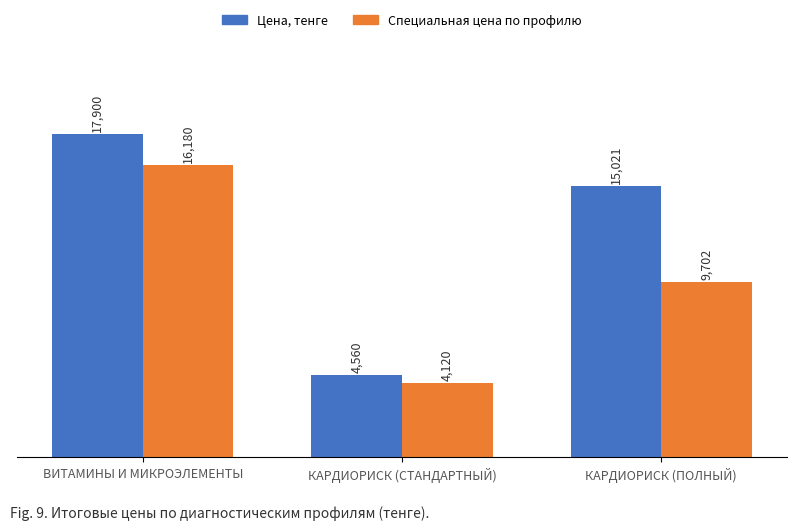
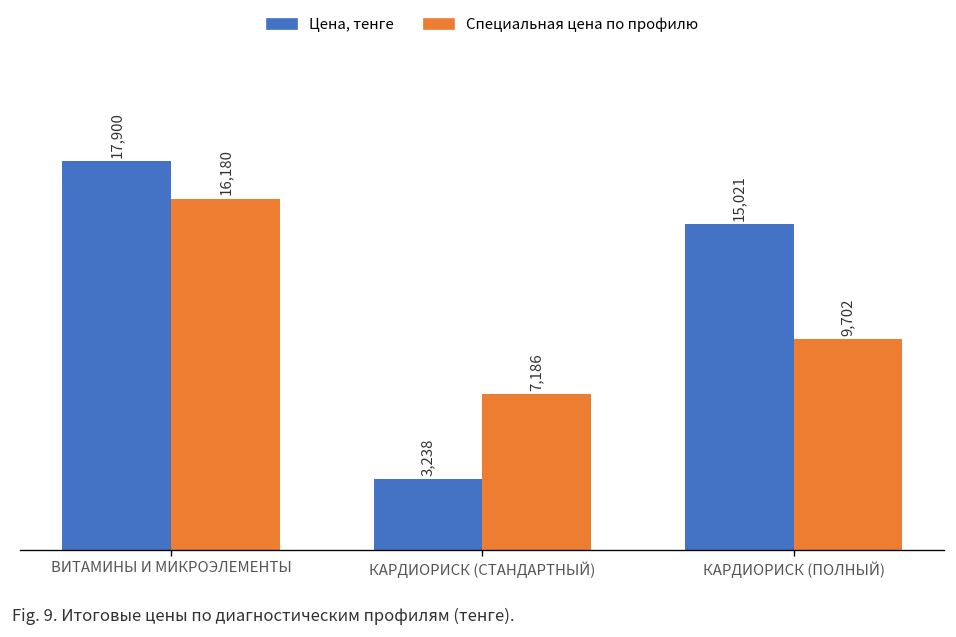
  {
    "Цена, тенге": {
      "ВИТАМИНЫ И МИКРОЭЛЕМЕНТЫ": "17,900",
-     "КАРДИОРИСК (СТАНДАРТНЫЙ)": "4,560",
+     "КАРДИОРИСК (СТАНДАРТНЫЙ)": "3,238",
      "КАРДИОРИСК (ПОЛНЫЙ)": "15,021"
    },
    "Специальная цена по профилю": {
      "ВИТАМИНЫ И МИКРОЭЛЕМЕНТЫ": "16,180",
-     "КАРДИОРИСК (СТАНДАРТНЫЙ)": "4,120",
+     "КАРДИОРИСК (СТАНДАРТНЫЙ)": "7,186",
      "КАРДИОРИСК (ПОЛНЫЙ)": "9,702"
    }
  }
